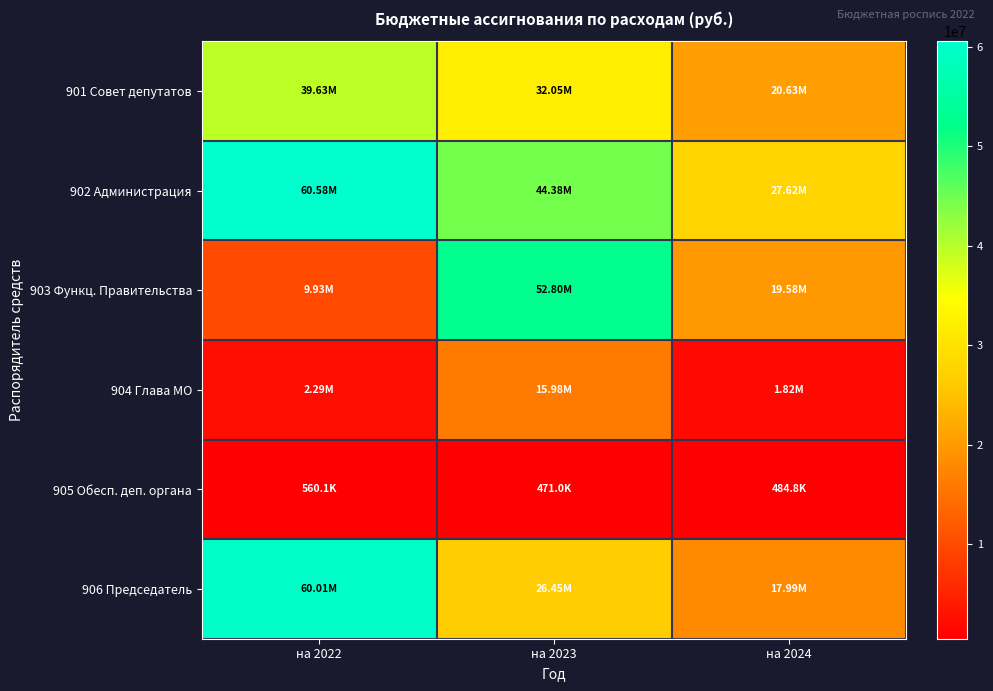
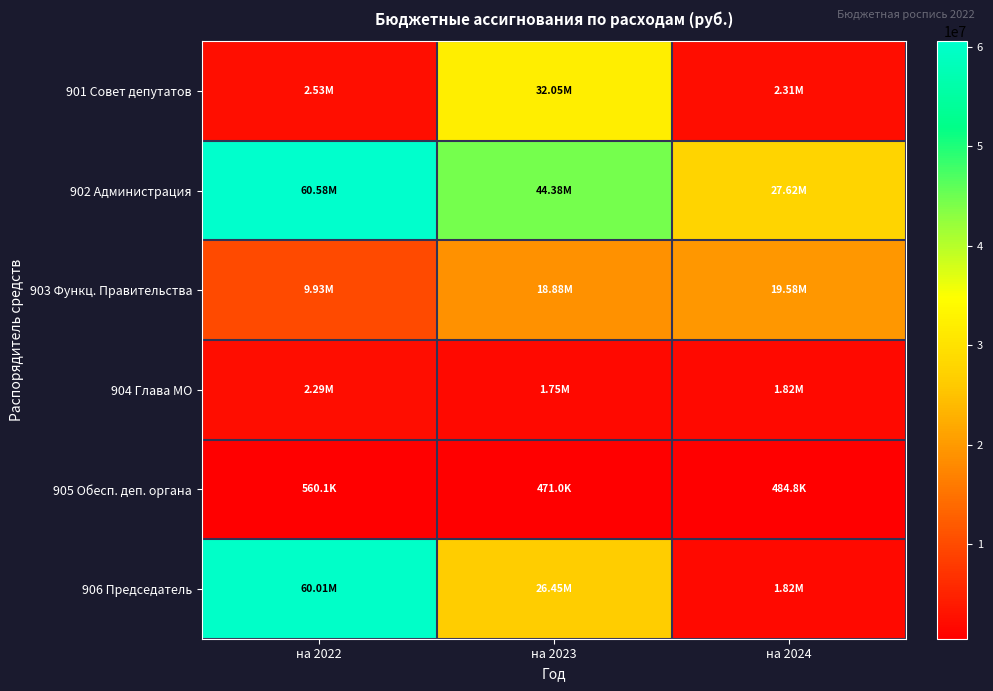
  {
    "901 Совет депутатов": {
-     "на 2022": "39.63M",
+     "на 2022": "2.53M",
      "на 2023": "32.05M",
-     "на 2024": "20.63M"
+     "на 2024": "2.31M"
    },
    "902 Администрация": {
      "на 2022": "60.58M",
      "на 2023": "44.38M",
      "на 2024": "27.62M"
    },
    "903 Функц. Правительства": {
      "на 2022": "9.93M",
-     "на 2023": "52.80M",
+     "на 2023": "18.88M",
      "на 2024": "19.58M"
    },
    "904 Глава МО": {
      "на 2022": "2.29M",
-     "на 2023": "15.98M",
+     "на 2023": "1.75M",
      "на 2024": "1.82M"
    },
    "905 Обесп. деп. органа": {
      "на 2022": "560.1K",
      "на 2023": "471.0K",
      "на 2024": "484.8K"
    },
    "906 Председатель": {
      "на 2022": "60.01M",
      "на 2023": "26.45M",
-     "на 2024": "17.99M"
+     "на 2024": "1.82M"
    }
  }
